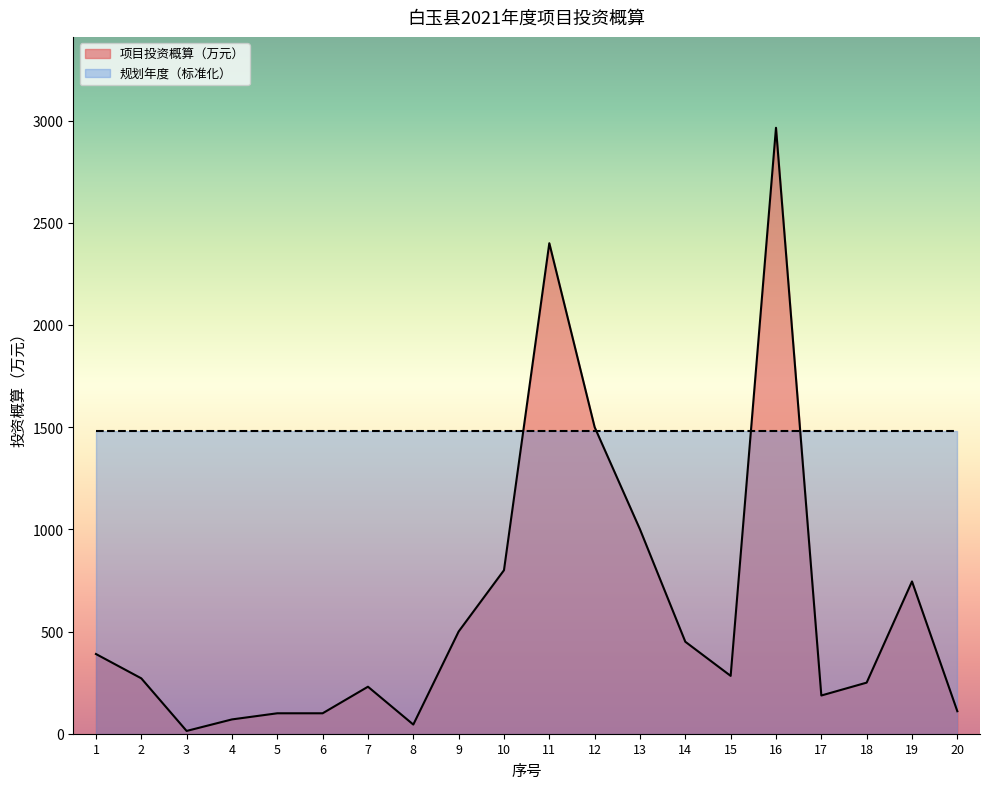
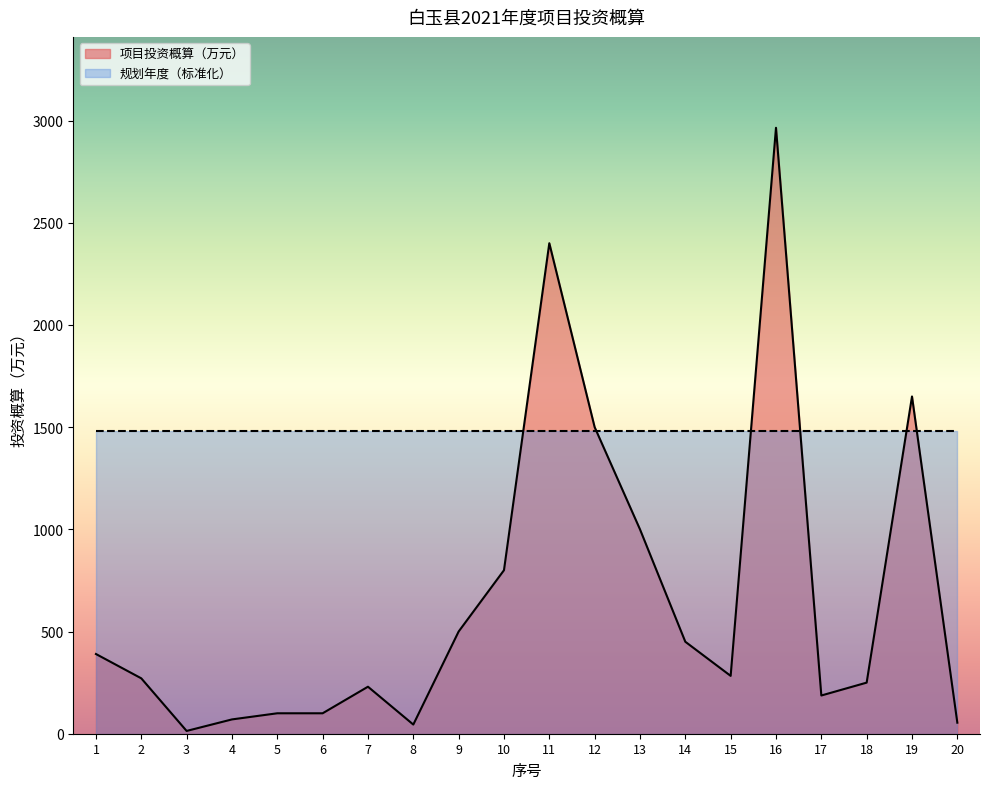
  {
    "项目投资概算（万元）": {
      "1": 390,
      "2": 270,
      "3": 10,
      "4": 70,
      "5": 100,
      "6": 100,
      "7": 230,
      "8": 40,
      "9": 500,
      "10": 800,
      "11": 2400,
      "12": 1500,
      "13": 1000,
      "14": 450,
      "15": 280,
      "16": 2960,
      "17": 190,
      "18": 250,
-     "19": 750,
-     "20": 110
+     "19": 1650,
+     "20": 50
    },
    "规划年度（标准化）": {
      "1": 1480,
      "2": 1480,
      "3": 1480,
      "4": 1480,
      "5": 1480,
      "6": 1480,
      "7": 1480,
      "8": 1480,
      "9": 1480,
      "10": 1480,
      "11": 1480,
      "12": 1480,
      "13": 1480,
      "14": 1480,
      "15": 1480,
      "16": 1480,
      "17": 1480,
      "18": 1480,
      "19": 1480,
      "20": 1480
    }
  }
